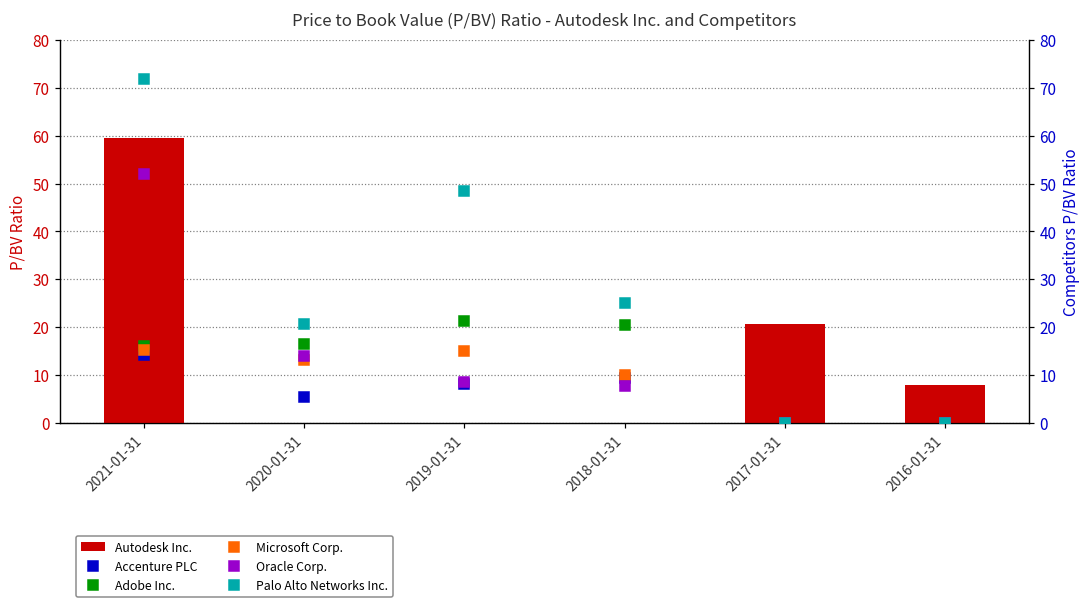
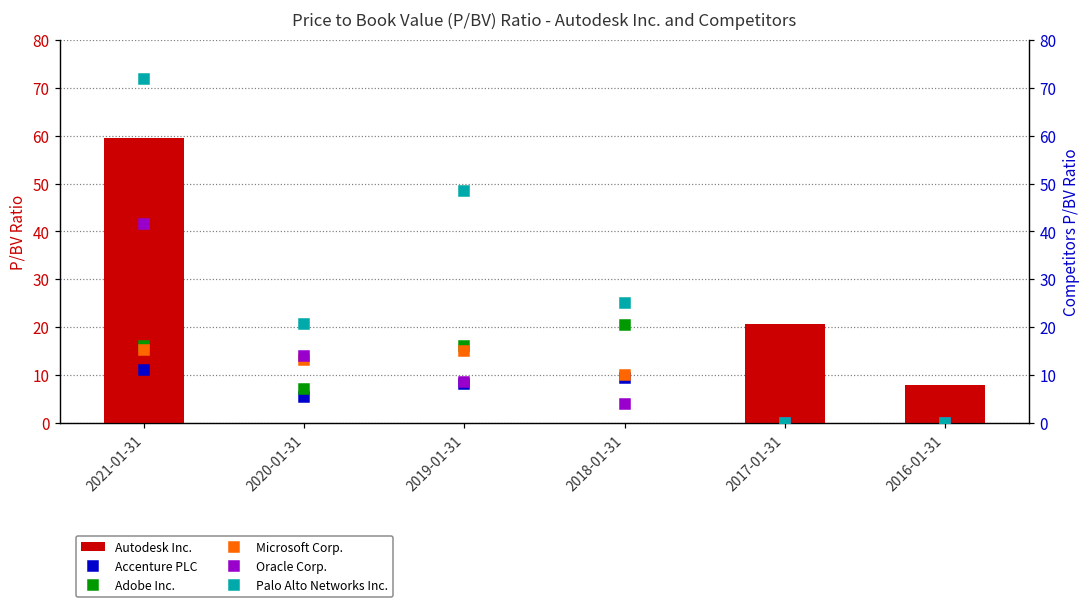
  {
    "Autodesk Inc.": {
      "2021-01-31": 59,
      "2020-01-31": 0,
      "2019-01-31": 0,
      "2018-01-31": 0,
      "2017-01-31": 21,
      "2016-01-31": 8
    },
    "Accenture PLC": {
-     "2021-01-31": 14,
+     "2021-01-31": 11,
      "2020-01-31": 5
    },
    "Adobe Inc.": {
      "2021-01-31": 16,
-     "2020-01-31": 17,
-     "2019-01-31": 21,
+     "2020-01-31": 7,
+     "2019-01-31": 16,
      "2018-01-31": 21
    },
    "Microsoft Corp.": {
      "2021-01-31": 15,
      "2020-01-31": 13,
      "2019-01-31": 15
    },
    "Oracle Corp.": {
-     "2021-01-31": 52,
+     "2021-01-31": 42,
      "2020-01-31": 14,
-     "2018-01-31": 8
+     "2018-01-31": 4
    },
    "Palo Alto Networks Inc.": {
      "2021-01-31": 72,
      "2020-01-31": 21,
      "2019-01-31": 48,
      "2018-01-31": 25
    }
  }
